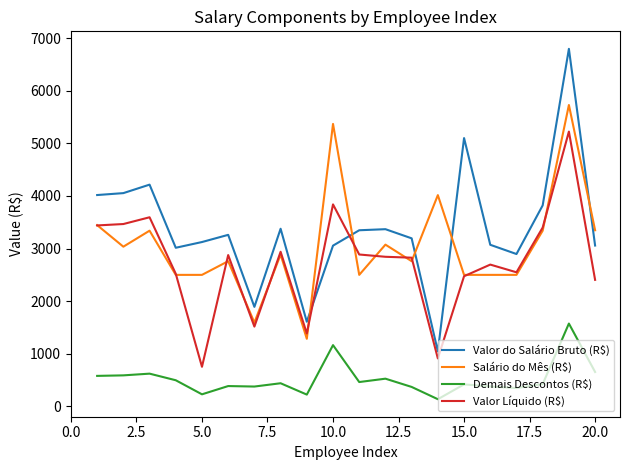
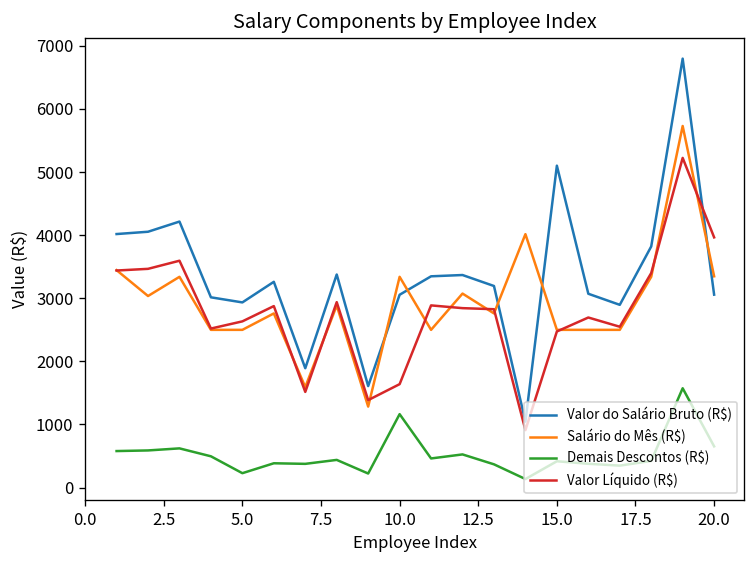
  {
    "Valor do Salário Bruto (R$)": {
-     "5.0": 3100,
+     "5.0": 2900,
      "10.0": 3100,
      "15.0": 5100,
      "20.0": 3100
    },
    "Salário do Mês (R$)": {
      "5.0": 2500,
-     "10.0": 5400,
+     "10.0": 3300,
      "20.0": 3300
    },
    "Demais Descontos (R$)": {
      "5.0": 200,
      "10.0": 1200
    },
    "Valor Líquido (R$)": {
-     "5.0": 800,
-     "10.0": 3800,
-     "20.0": 2400
+     "5.0": 2600,
+     "10.0": 1600,
+     "20.0": 4000
    }
  }
